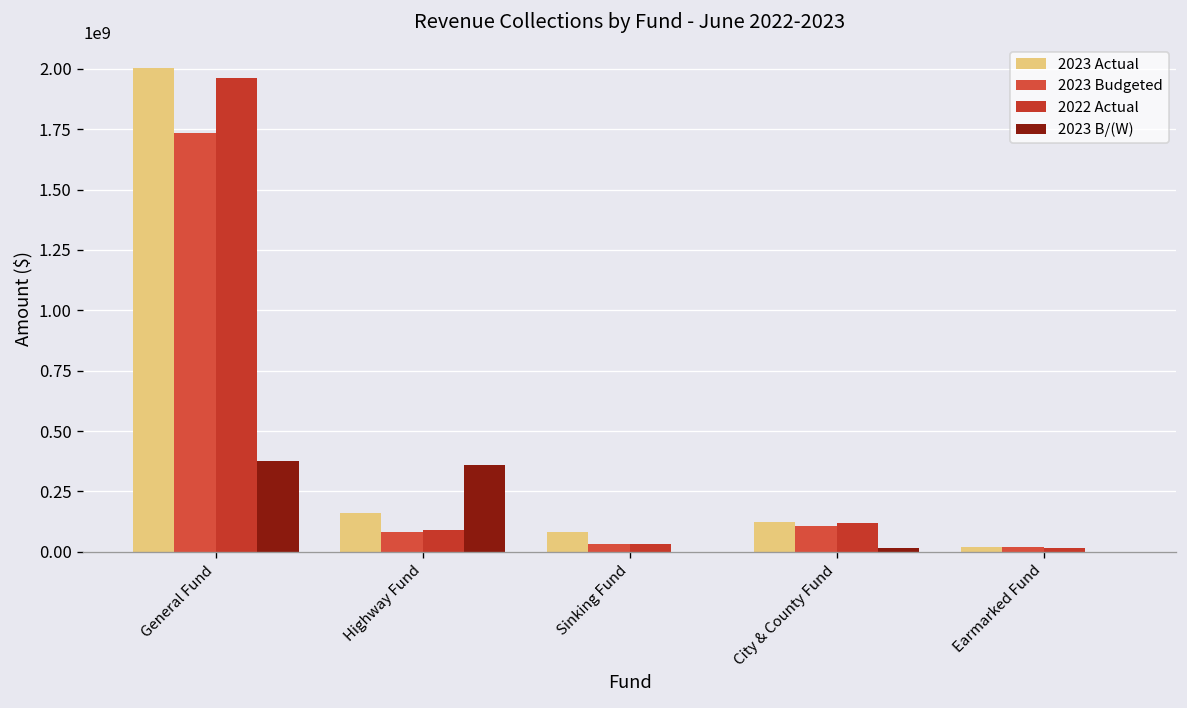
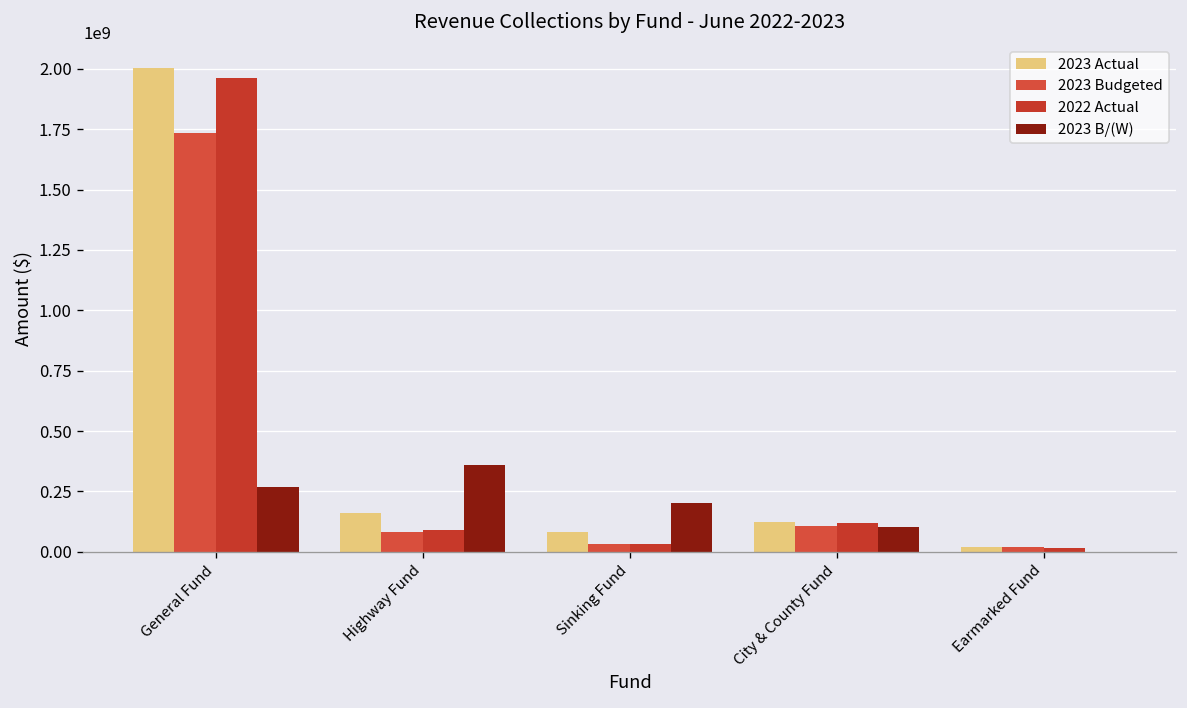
  {
    "2023 Actual": {
      "General Fund": 2000000000,
      "Highway Fund": 160000000,
      "Sinking Fund": 80000000,
      "City & County Fund": 120000000,
      "Earmarked Fund": 20000000
    },
    "2023 B/(W)": {
-     "General Fund": 380000000,
+     "General Fund": 270000000,
      "Highway Fund": 360000000,
-     "Sinking Fund": 0,
-     "City & County Fund": 10000000,
+     "Sinking Fund": 200000000,
+     "City & County Fund": 100000000,
      "Earmarked Fund": 0
    }
  }
